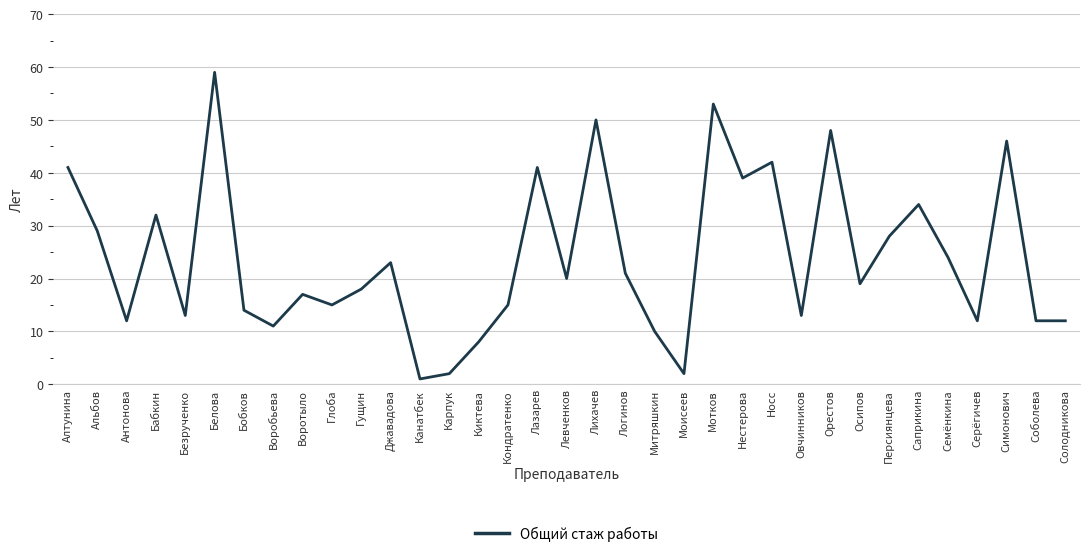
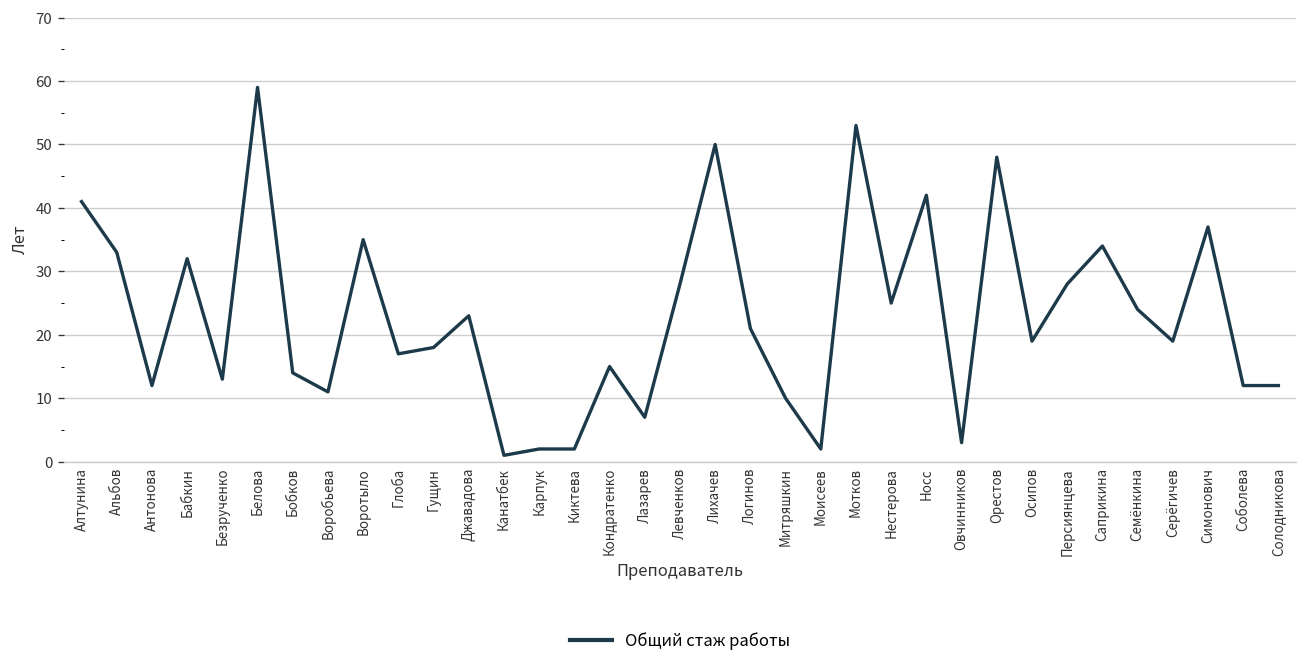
  {
    "Алтунина": 41,
-   "Альбов": 29,
+   "Альбов": 33,
    "Антонова": 12,
    "Бабкин": 32,
    "Безрученко": 13,
    "Белова": 59,
    "Бобков": 14,
    "Воробьева": 11,
-   "Воротыло": 17,
-   "Глоба": 15,
+   "Воротыло": 35,
+   "Глоба": 17,
    "Гущин": 18,
    "Джавадова": 23,
    "Канатбек": 1,
    "Карпук": 2,
-   "Киктева": 8,
+   "Киктева": 2,
    "Кондратенко": 15,
-   "Лазарев": 41,
-   "Левченков": 20,
+   "Лазарев": 7,
+   "Левченков": 28,
    "Лихачев": 50,
    "Логинов": 21,
    "Митряшкин": 10,
    "Моисеев": 2,
    "Мотков": 53,
-   "Нестерова": 39,
+   "Нестерова": 25,
    "Носс": 42,
-   "Овчинников": 13,
+   "Овчинников": 3,
    "Орестов": 48,
    "Осипов": 19,
    "Персиянцева": 28,
    "Саприкина": 34,
    "Семёнкина": 24,
-   "Серёгичев": 12,
-   "Симонович": 46,
+   "Серёгичев": 19,
+   "Симонович": 37,
    "Соболева": 12,
    "Солодникова": 12
  }
